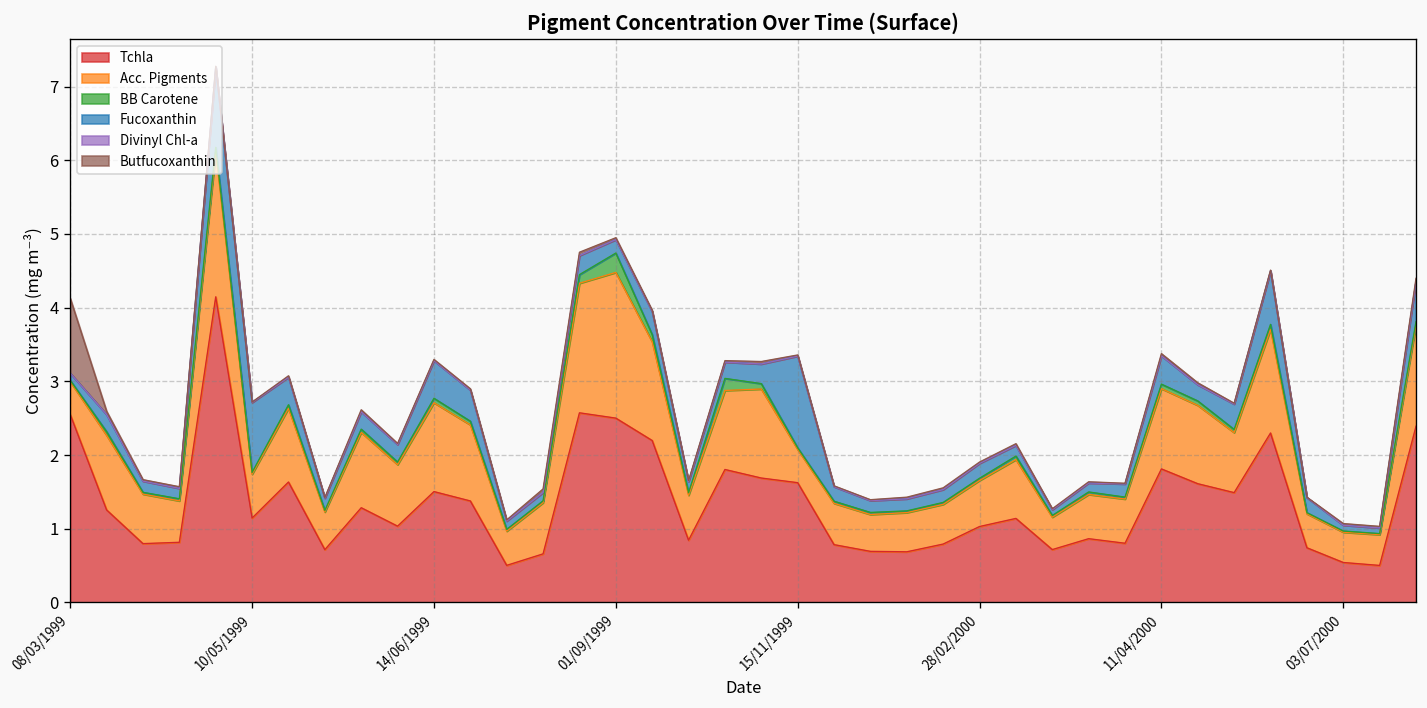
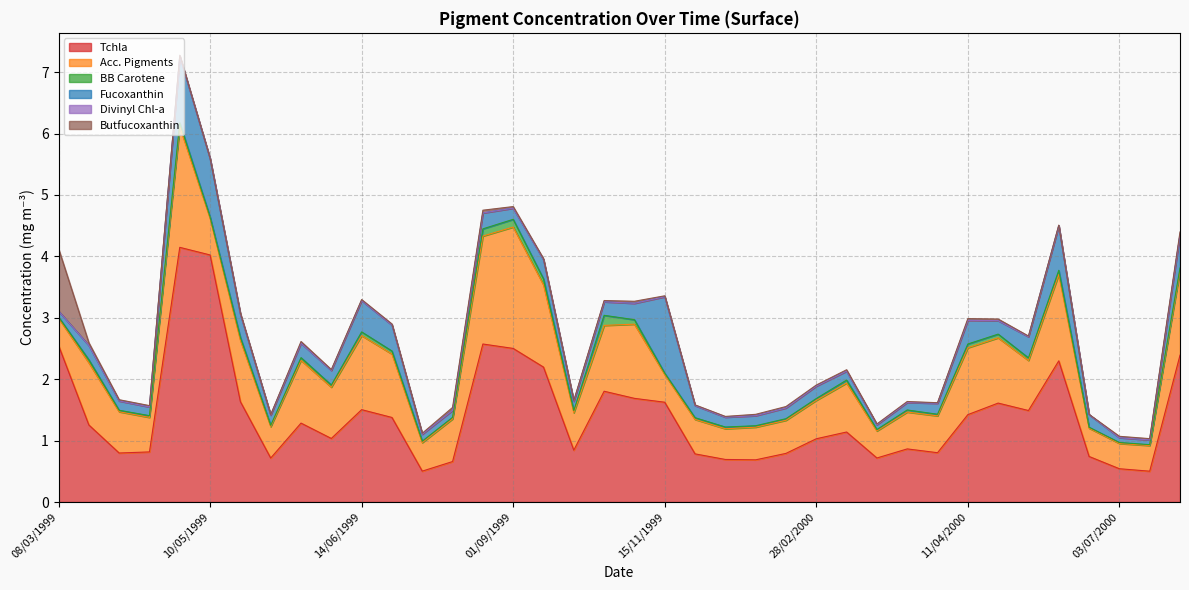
  {
    "Tchla": {
      "08/03/1999": 2.6,
-     "10/05/1999": 1.1,
+     "10/05/1999": 4.0,
      "14/06/1999": 1.5,
      "01/09/1999": 2.5,
      "15/11/1999": 1.6,
      "28/02/2000": 1.0,
-     "11/04/2000": 1.8
+     "11/04/2000": 1.4
    },
    "Acc. Pigments": {
      "14/06/1999": 1.2,
      "01/09/1999": 2.0,
      "11/04/2000": 1.1
    },
    "BB Carotene": {
      "14/06/1999": 0.1,
-     "01/09/1999": 0.3,
+     "01/09/1999": 0.1,
      "11/04/2000": 0.1
    },
    "Butfucoxanthin": {
      "08/03/1999": 1.0
    }
  }
